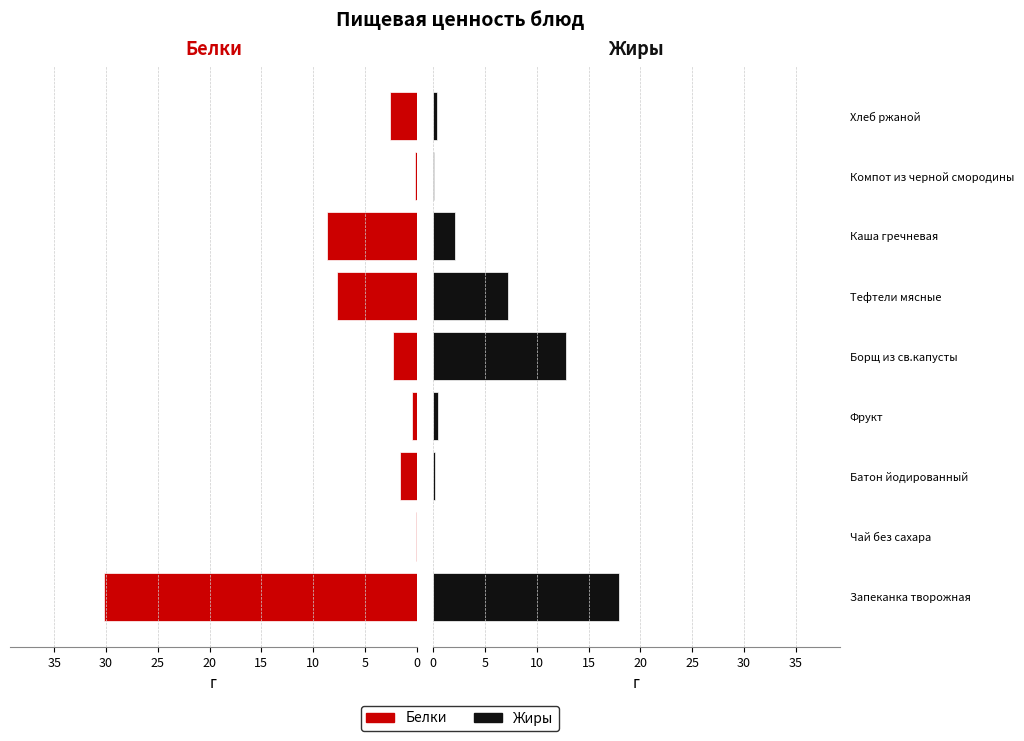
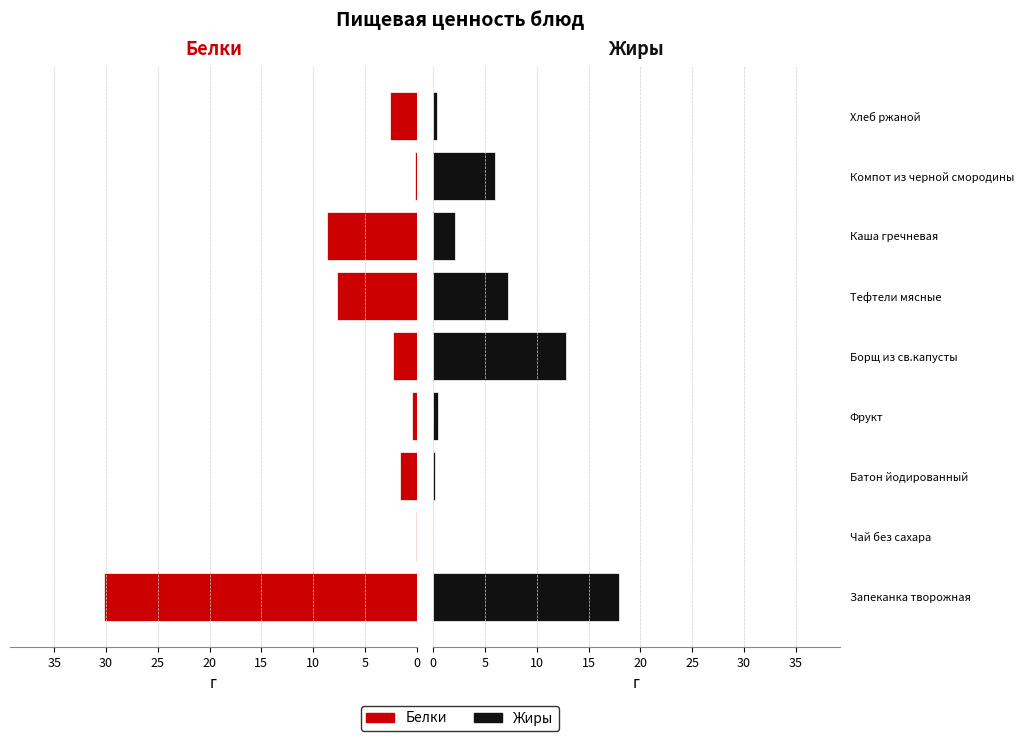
  {
    "Жиры": {
      "Хлеб ржаной": 0.4,
-     "Компот из черной смородины": 0.1,
+     "Компот из черной смородины": 6.0,
      "Каша гречневая": 2.1,
      "Тефтели мясные": 7.2,
      "Борщ из св.капусты": 12.8,
      "Фрукт": 0.5,
      "Чай без сахара": 0.0,
      "Запеканка творожная": 17.9
    }
  }
